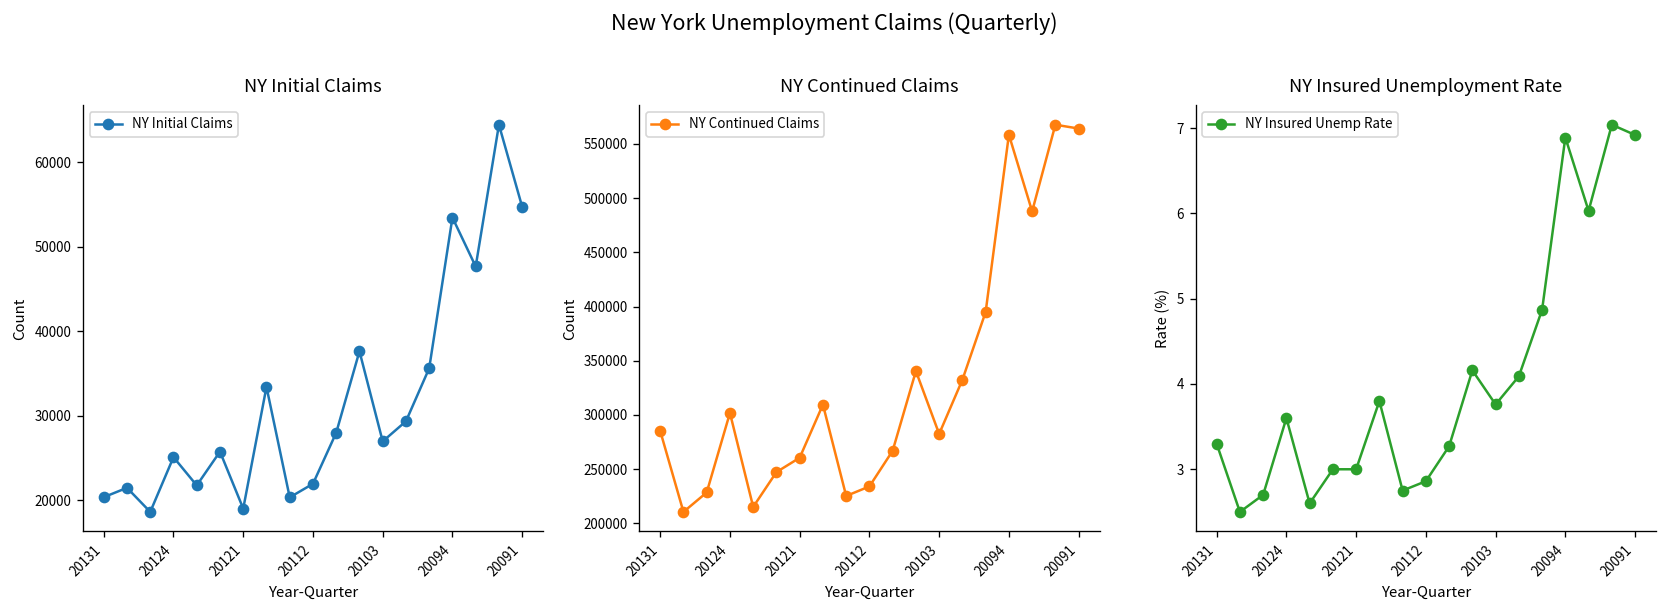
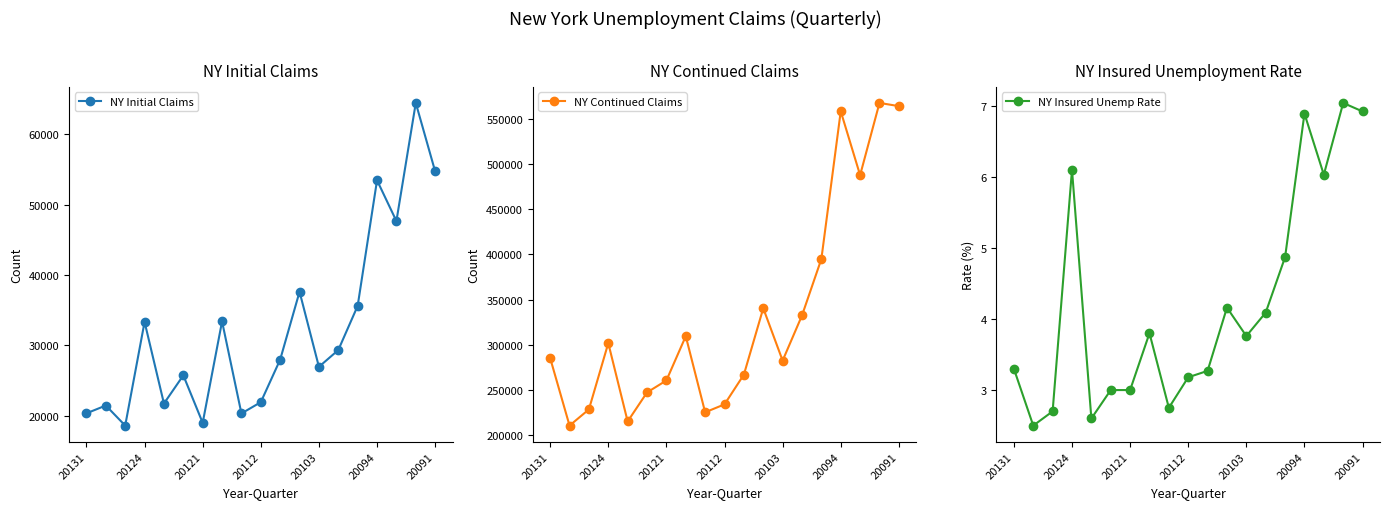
  {
    "NY Initial Claims": {
      "20131": 20000,
-     "20124": 25000,
+     "20124": 33000,
      "20121": 19000,
      "20112": 22000,
      "20103": 27000,
      "20094": 53000,
      "20091": 55000
    },
    "NY Continued Claims": {
      "20131": 290000,
      "20124": 300000,
      "20121": 260000,
      "20112": 230000,
      "20103": 280000,
      "20094": 560000,
      "20091": 560000
    },
    "NY Insured Unemployment Rate": {
      "20131": 3.3,
-     "20124": 3.6,
+     "20124": 6.1,
      "20121": 3.0,
-     "20112": 2.9,
+     "20112": 3.2,
      "20103": 3.8,
      "20094": 6.9,
      "20091": 6.9
    }
  }
